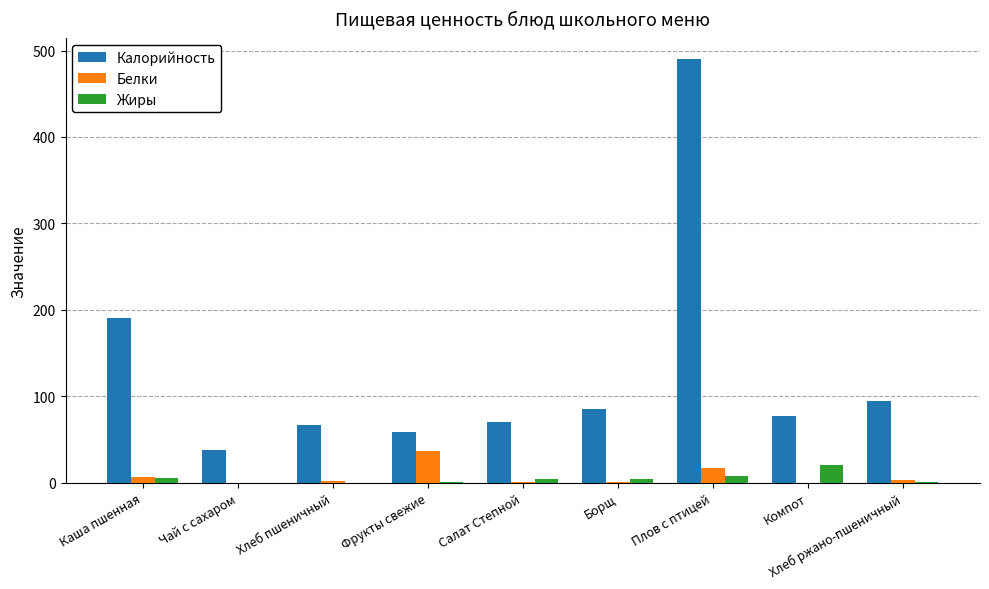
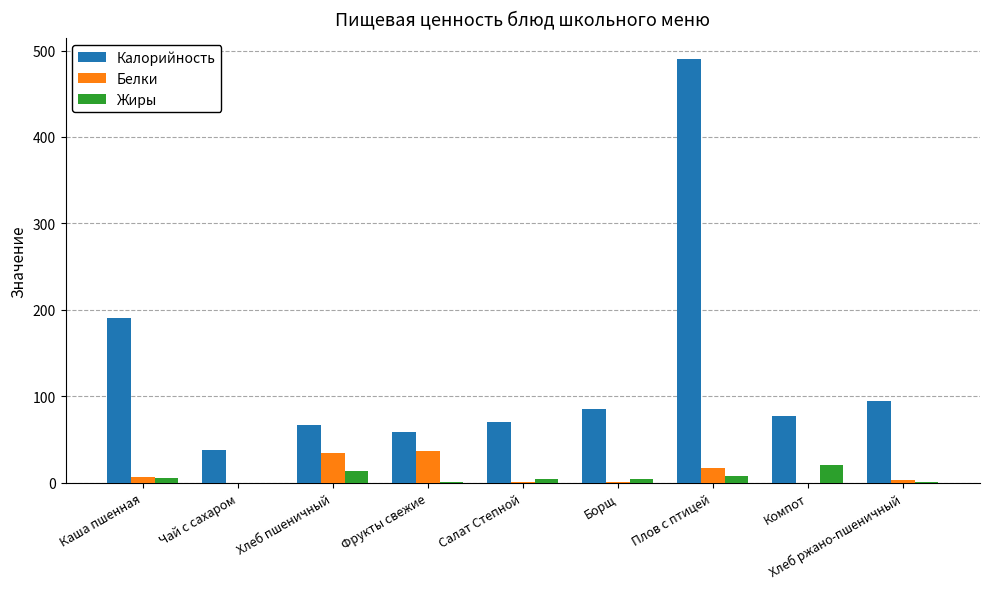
  {
    "Калорийность": {
      "Каша пшенная": 190,
      "Чай с сахаром": 40,
      "Хлеб пшеничный": 70,
      "Фрукты свежие": 60,
      "Салат Степной": 70,
      "Борщ": 80,
      "Плов с птицей": 490,
      "Компот": 80,
      "Хлеб ржано-пшеничный": 90
    },
    "Белки": {
      "Каша пшенная": 10,
-     "Хлеб пшеничный": 0,
+     "Хлеб пшеничный": 30,
      "Фрукты свежие": 40,
      "Плов с птицей": 20,
      "Хлеб ржано-пшеничный": 0
    },
    "Жиры": {
      "Каша пшенная": 10,
-     "Хлеб пшеничный": 0,
+     "Хлеб пшеничный": 10,
      "Салат Степной": 10,
      "Борщ": 0,
      "Плов с птицей": 10,
      "Компот": 20
    }
  }
